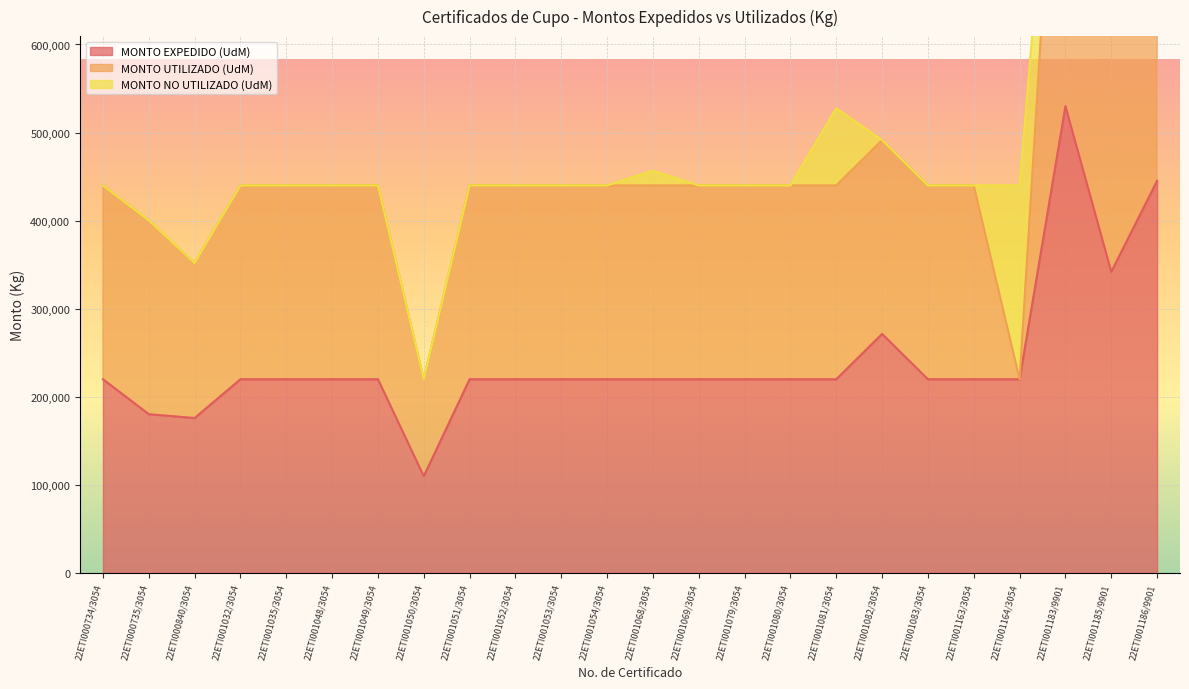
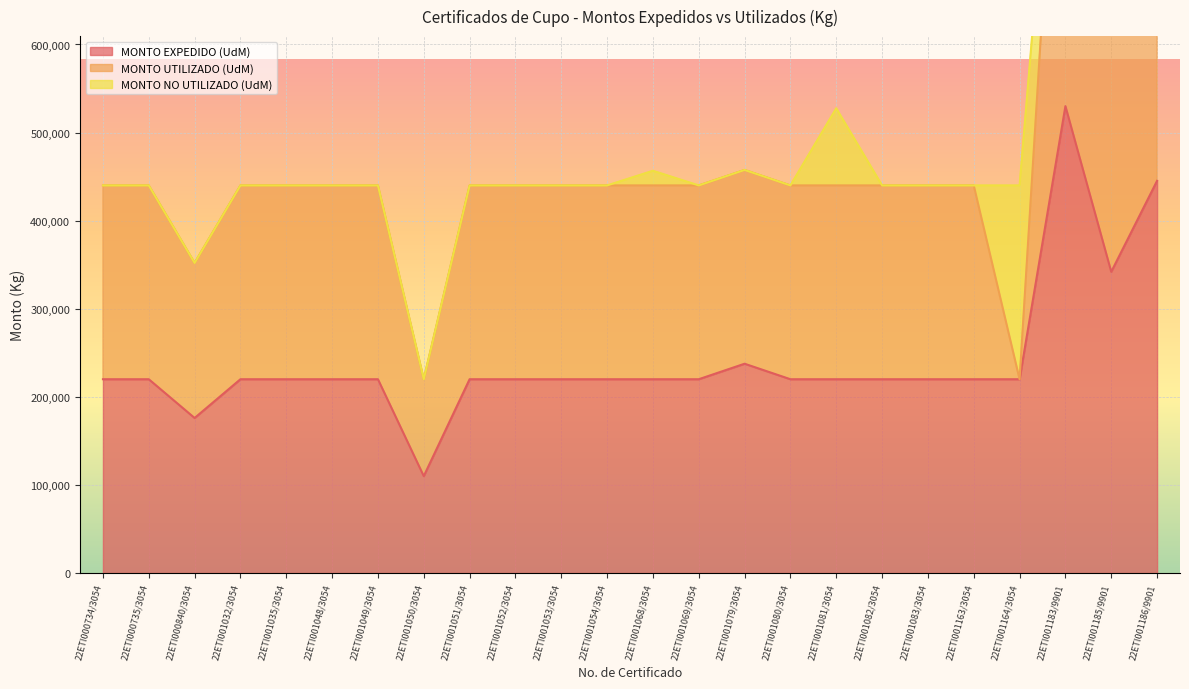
  {
    "MONTO EXPEDIDO (UdM)": {
      "22ETI000734/3054": "220,000",
-     "22ETI000735/3054": "180,000",
+     "22ETI000735/3054": "220,000",
      "22ETI000840/3054": "180,000",
      "22ETI001032/3054": "220,000",
      "22ETI001035/3054": "220,000",
      "22ETI001048/3054": "220,000",
      "22ETI001049/3054": "220,000",
      "22ETI001050/3054": "110,000",
      "22ETI001051/3054": "220,000",
      "22ETI001052/3054": "220,000",
      "22ETI001053/3054": "220,000",
      "22ETI001054/3054": "220,000",
      "22ETI001068/3054": "220,000",
      "22ETI001069/3054": "220,000",
-     "22ETI001079/3054": "220,000",
+     "22ETI001079/3054": "240,000",
      "22ETI001080/3054": "220,000",
      "22ETI001081/3054": "220,000",
-     "22ETI001082/3054": "270,000",
+     "22ETI001082/3054": "220,000",
      "22ETI001083/3054": "220,000",
      "22ETI001163/3054": "220,000",
      "22ETI001183/9901": "530,000",
      "22ETI001185/9901": "340,000",
      "22ETI001186/9901": "450,000"
    },
    "MONTO UTILIZADO (UdM)": {
      "22ETI001068/3054": "220,000",
      "22ETI001081/3054": "220,000"
    },
    "MONTO NO UTILIZADO (UdM)": {
      "22ETI001068/3054": "20,000",
      "22ETI001081/3054": "90,000",
      "22ETI001164/3054": "220,000"
    }
  }
